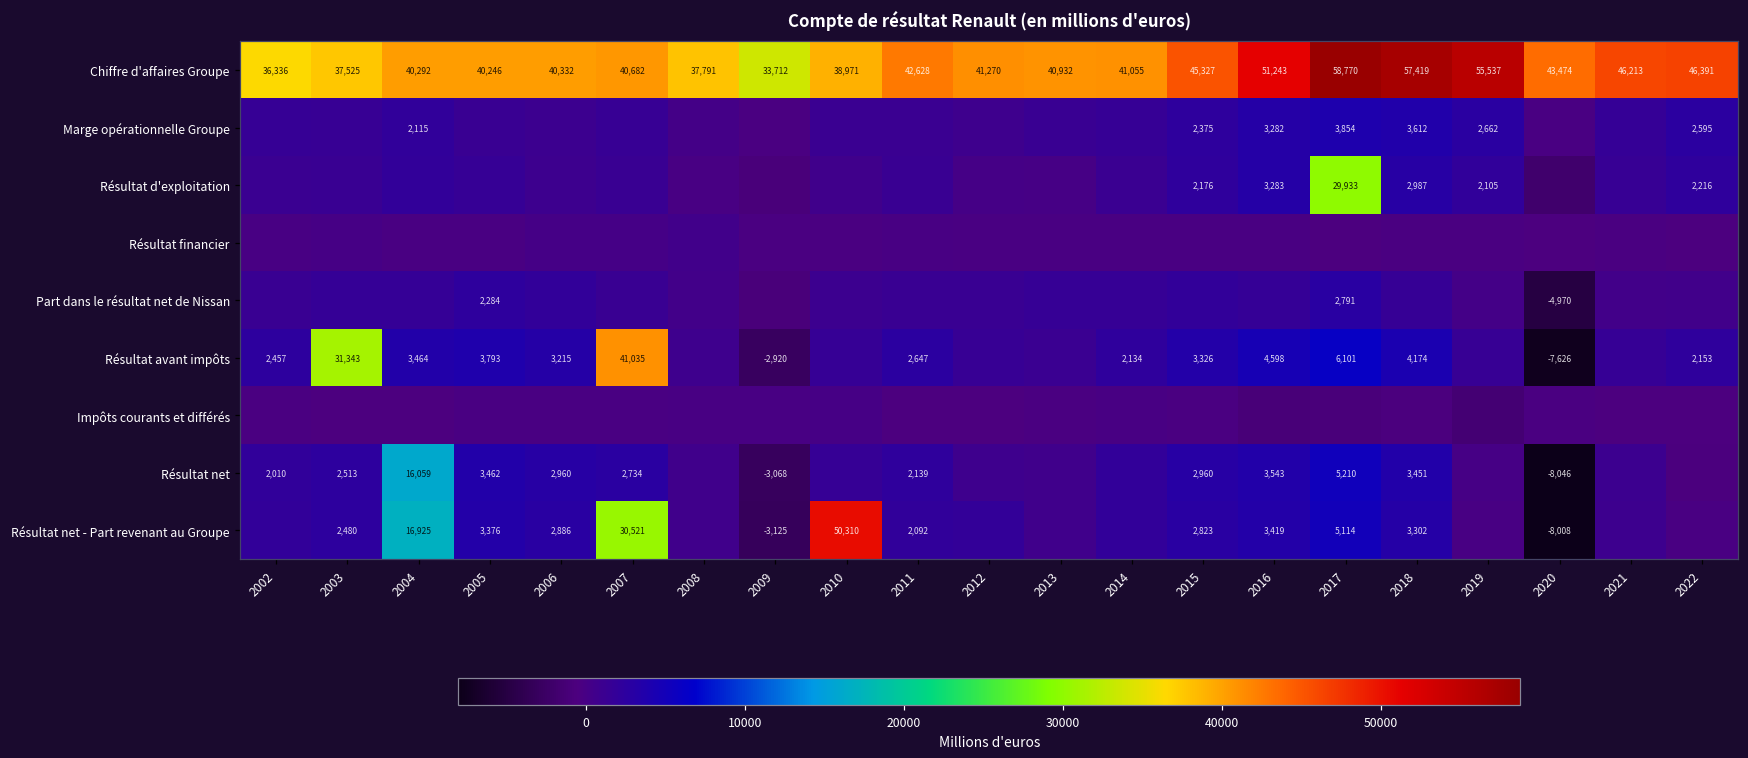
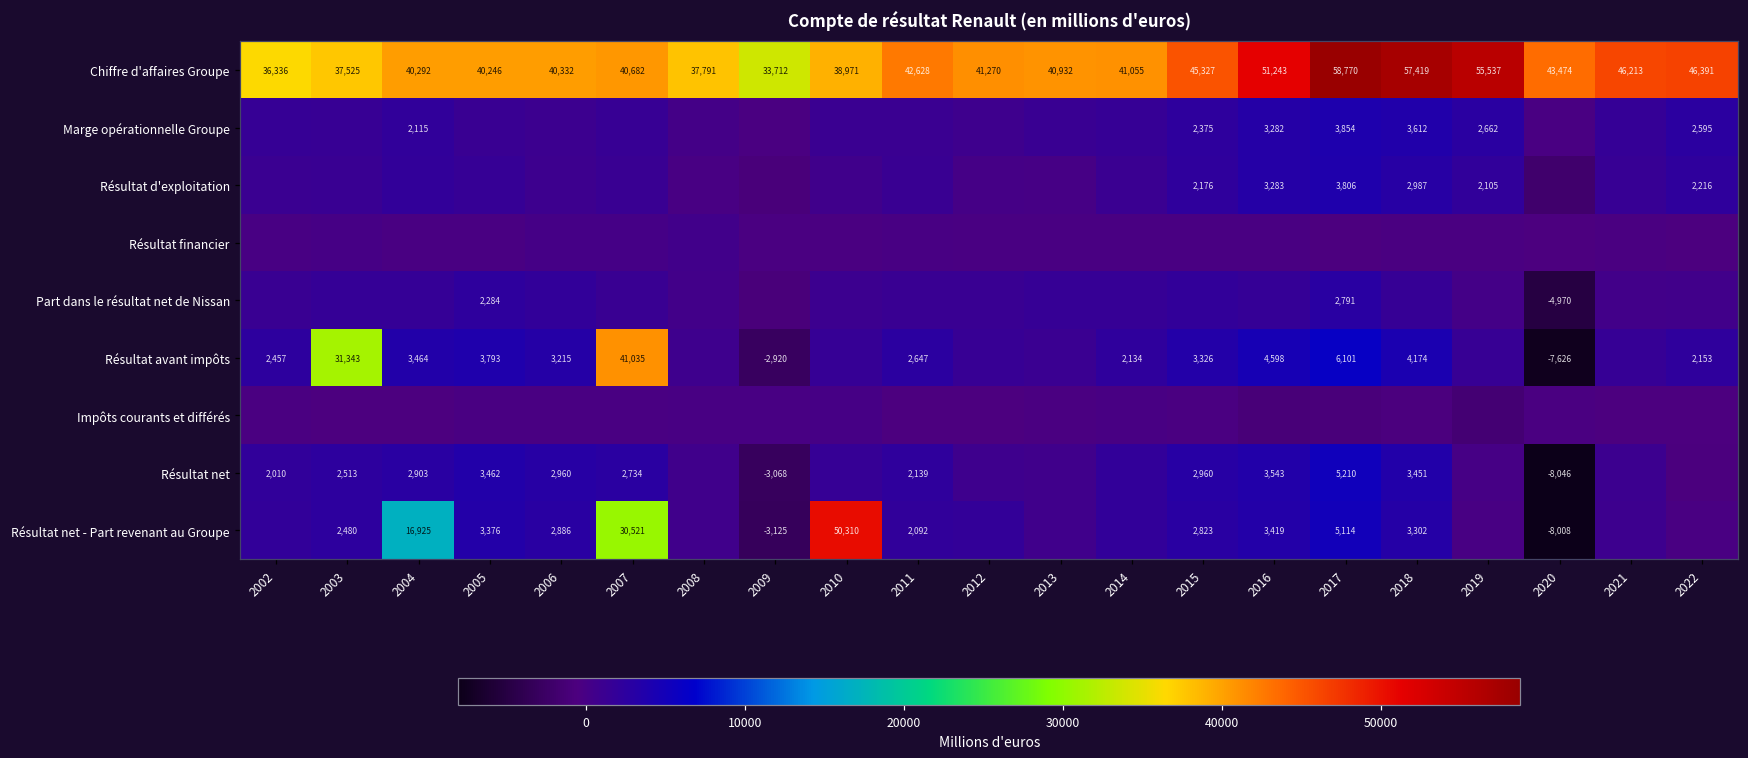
  {
    "Chiffre d'affaires Groupe": {
      "2002": "36,336",
      "2003": "37,525",
      "2004": "40,292",
      "2005": "40,246",
      "2006": "40,332",
      "2007": "40,682",
      "2008": "37,791",
      "2009": "33,712",
      "2010": "38,971",
      "2011": "42,628",
      "2012": "41,270",
      "2013": "40,932",
      "2014": "41,055",
      "2015": "45,327",
      "2016": "51,243",
      "2017": "58,770",
      "2018": "57,419",
      "2019": "55,537",
      "2020": "43,474",
      "2021": "46,213",
      "2022": "46,391"
    },
    "Marge opérationnelle Groupe": {
      "2004": "2,115",
      "2015": "2,375",
      "2016": "3,282",
      "2017": "3,854",
      "2018": "3,612",
      "2019": "2,662",
      "2022": "2,595"
    },
    "Résultat d'exploitation": {
      "2015": "2,176",
      "2016": "3,283",
-     "2017": "29,933",
+     "2017": "3,806",
      "2018": "2,987",
      "2019": "2,105",
      "2022": "2,216"
    },
    "Part dans le résultat net de Nissan": {
      "2005": "2,284",
      "2017": "2,791",
      "2020": "-4,970"
    },
    "Résultat avant impôts": {
      "2002": "2,457",
      "2003": "31,343",
      "2004": "3,464",
      "2005": "3,793",
      "2006": "3,215",
      "2007": "41,035",
      "2009": "-2,920",
      "2011": "2,647",
      "2014": "2,134",
      "2015": "3,326",
      "2016": "4,598",
      "2017": "6,101",
      "2018": "4,174",
      "2020": "-7,626",
      "2022": "2,153"
    },
    "Résultat net": {
      "2002": "2,010",
      "2003": "2,513",
-     "2004": "16,059",
+     "2004": "2,903",
      "2005": "3,462",
      "2006": "2,960",
      "2007": "2,734",
      "2009": "-3,068",
      "2011": "2,139",
      "2015": "2,960",
      "2016": "3,543",
      "2017": "5,210",
      "2018": "3,451",
      "2020": "-8,046"
    },
    "Résultat net - Part revenant au Groupe": {
      "2003": "2,480",
      "2004": "16,925",
      "2005": "3,376",
      "2006": "2,886",
      "2007": "30,521",
      "2009": "-3,125",
      "2010": "50,310",
      "2011": "2,092",
      "2015": "2,823",
      "2016": "3,419",
      "2017": "5,114",
      "2018": "3,302",
      "2020": "-8,008"
    }
  }
